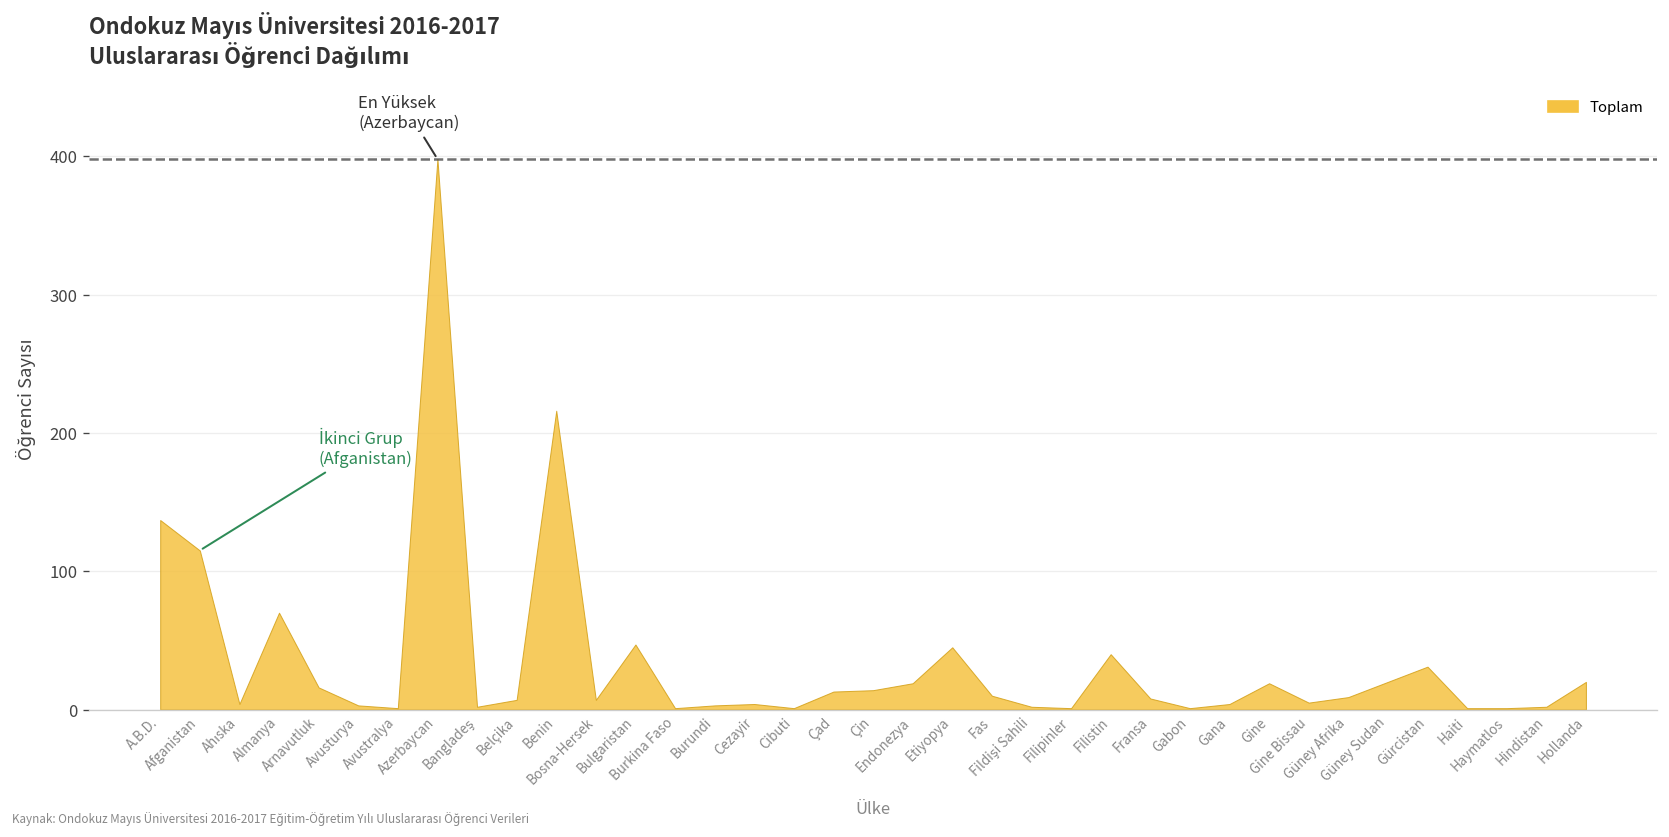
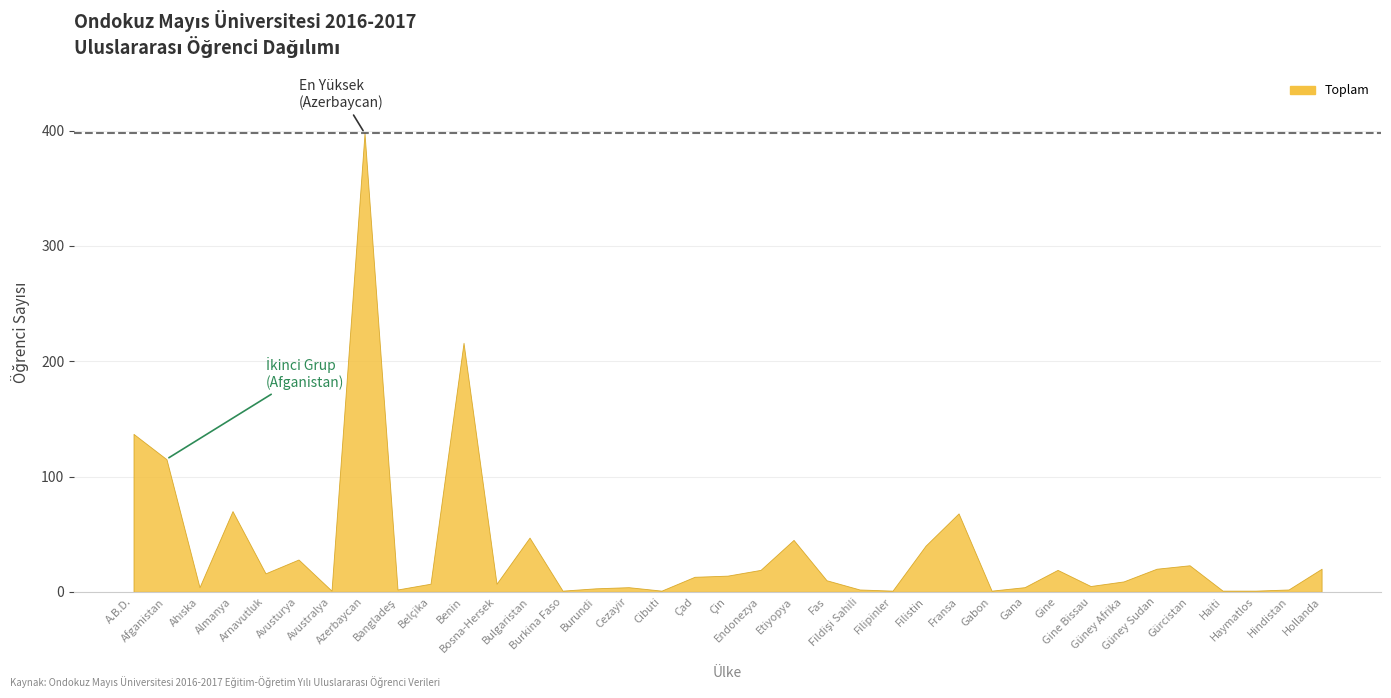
  {
    "A.B.D.": 137,
    "Afganistan": 115,
    "Ahıska": 4,
    "Almanya": 70,
    "Arnavutluk": 16,
-   "Avusturya": 3,
+   "Avusturya": 28,
    "Azerbaycan": 398,
    "Belçika": 7,
    "Benin": 216,
    "Bosna-Hersek": 7,
    "Bulgaristan": 47,
    "Burundi": 3,
    "Cezayir": 4,
    "Çad": 13,
    "Çin": 14,
    "Endonezya": 19,
    "Etiyopya": 45,
    "Fas": 10,
    "Filistin": 40,
-   "Fransa": 8,
+   "Fransa": 68,
    "Gana": 4,
    "Gine": 19,
    "Gine Bissau": 5,
    "Güney Afrika": 9,
    "Güney Sudan": 20,
-   "Gürcistan": 31,
+   "Gürcistan": 23,
    "Hollanda": 20
  }
